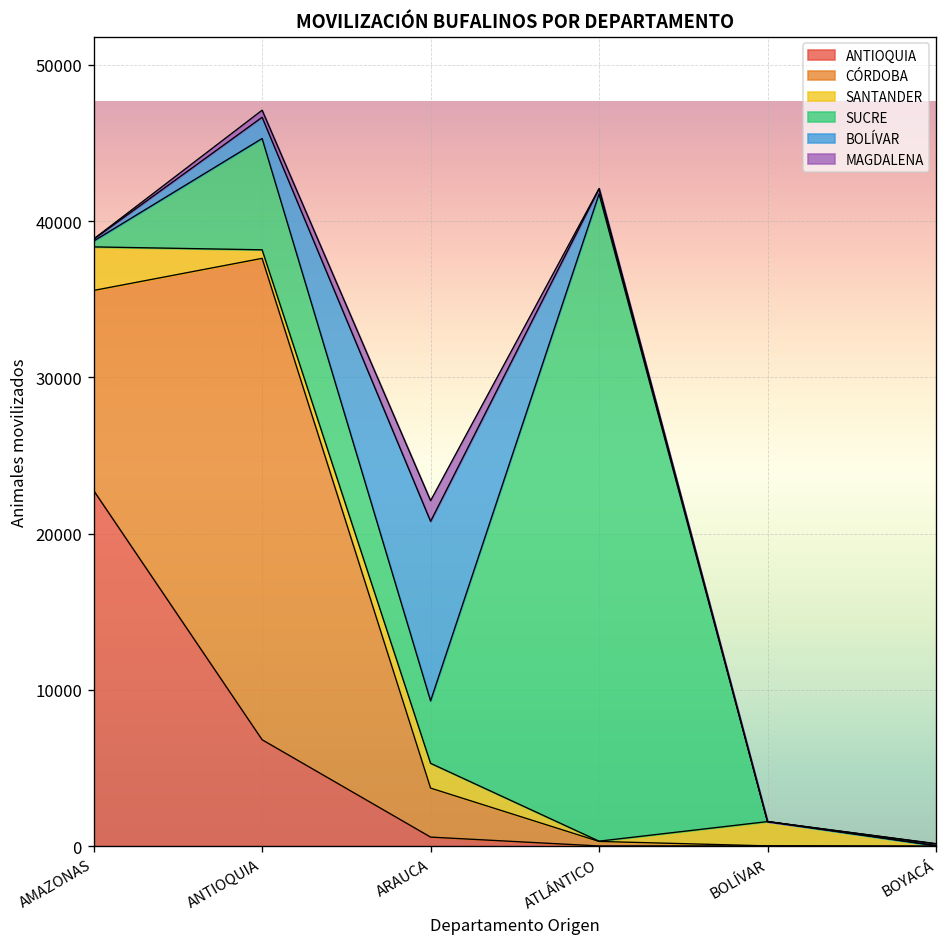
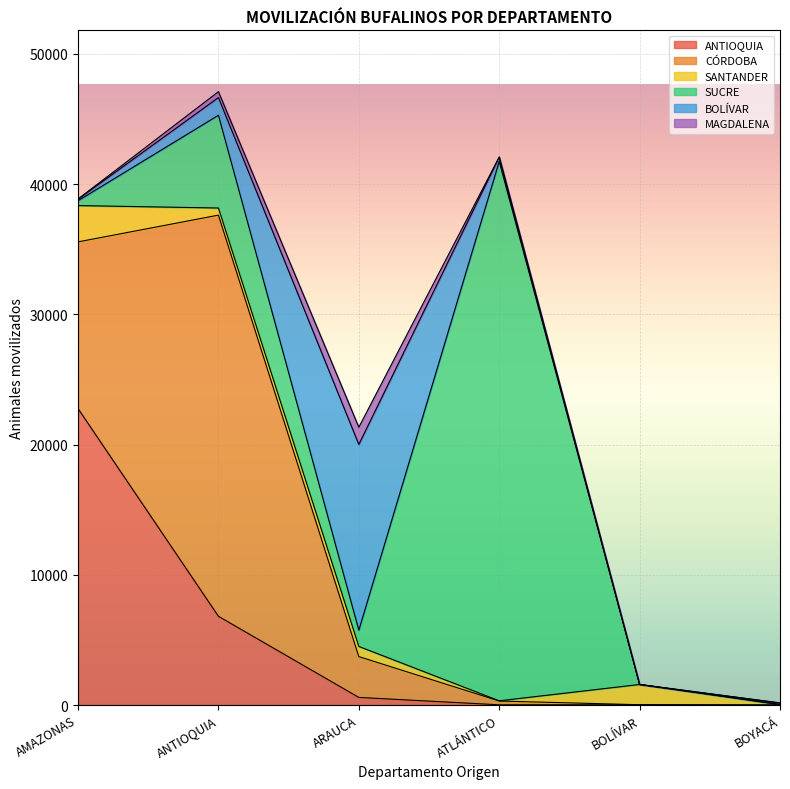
  {
    "SANTANDER": {
      "AMAZONAS": 2800,
      "ANTIOQUIA": 500,
-     "ARAUCA": 1600
+     "ARAUCA": 800
    },
    "SUCRE": {
      "ANTIOQUIA": 7100,
-     "ARAUCA": 4000,
+     "ARAUCA": 1200,
      "ATLÁNTICO": 41400
    },
    "BOLÍVAR": {
      "ANTIOQUIA": 1400,
-     "ARAUCA": 11500
+     "ARAUCA": 14300
    },
    "MAGDALENA": {
      "ANTIOQUIA": 500,
      "ARAUCA": 1300
    }
  }
